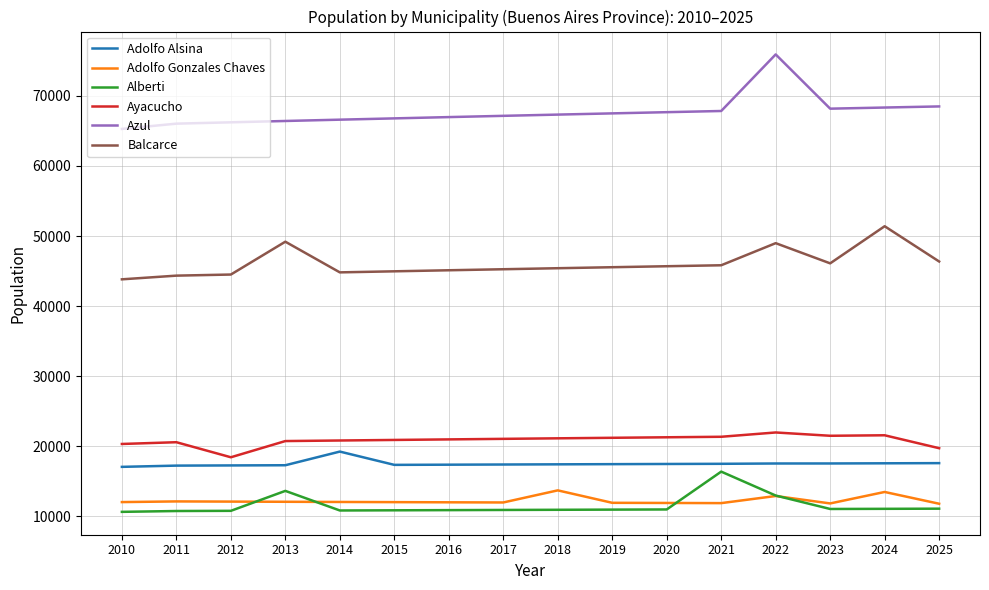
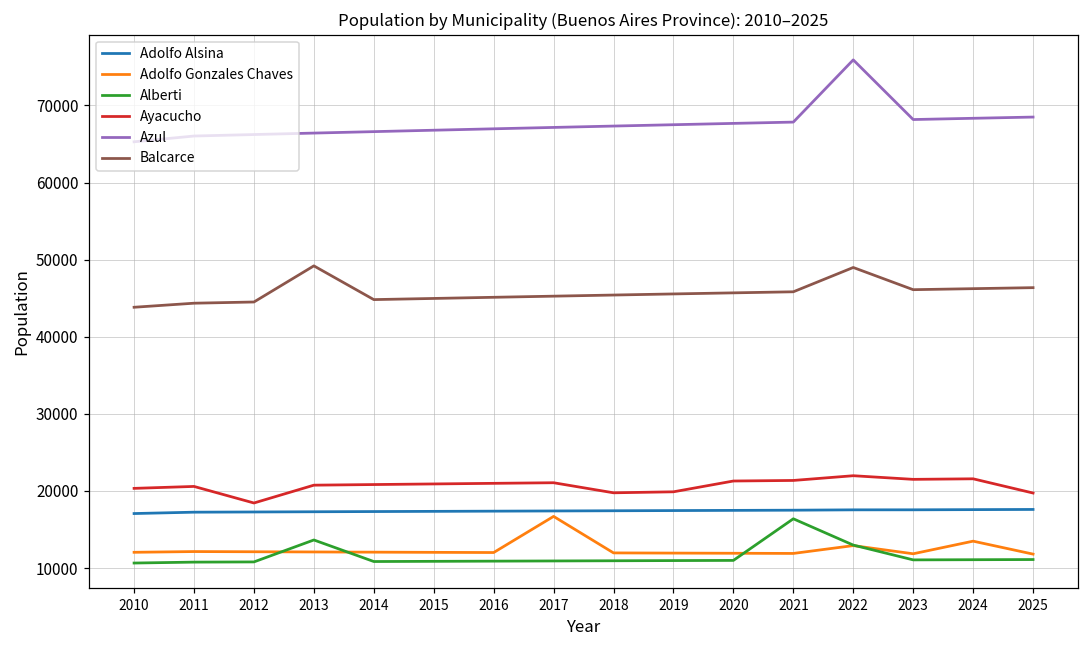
  {
    "Adolfo Alsina": {
      "2010": 17000,
      "2011": 17000,
      "2012": 17000,
      "2013": 17000,
-     "2014": 19000,
+     "2014": 17000,
      "2015": 17000,
      "2016": 17000,
      "2017": 17000,
      "2018": 17000,
      "2019": 17000,
      "2020": 17000,
      "2021": 18000,
      "2022": 18000,
      "2023": 18000,
      "2024": 18000,
      "2025": 18000
    },
    "Adolfo Gonzales Chaves": {
      "2010": 12000,
      "2011": 12000,
      "2012": 12000,
      "2013": 12000,
      "2014": 12000,
      "2015": 12000,
      "2016": 12000,
-     "2017": 12000,
-     "2018": 14000,
+     "2017": 17000,
+     "2018": 12000,
      "2019": 12000,
      "2020": 12000,
      "2021": 12000,
      "2023": 12000,
      "2024": 13000,
      "2025": 12000
    },
    "Alberti": {
      "2010": 11000,
      "2011": 11000,
      "2012": 11000,
      "2013": 14000,
      "2014": 11000,
      "2015": 11000,
      "2016": 11000,
      "2017": 11000,
      "2018": 11000,
      "2019": 11000,
      "2020": 11000,
      "2021": 16000,
      "2023": 11000,
      "2024": 11000,
      "2025": 11000
    },
    "Ayacucho": {
      "2010": 20000,
      "2011": 21000,
      "2012": 18000,
      "2013": 21000,
      "2014": 21000,
      "2015": 21000,
      "2016": 21000,
      "2017": 21000,
-     "2018": 21000,
-     "2019": 21000,
+     "2018": 20000,
+     "2019": 20000,
      "2020": 21000,
      "2021": 21000,
      "2022": 22000,
      "2023": 22000,
      "2024": 22000,
      "2025": 20000
    },
    "Azul": {
      "2013": 66000,
      "2014": 67000,
      "2015": 67000,
      "2016": 67000,
      "2017": 67000,
      "2018": 67000,
      "2019": 67000,
      "2020": 68000,
      "2021": 68000,
      "2022": 76000,
      "2023": 68000,
      "2024": 68000,
      "2025": 68000
    },
    "Balcarce": {
      "2010": 44000,
      "2011": 44000,
      "2012": 45000,
      "2013": 49000,
      "2014": 45000,
      "2015": 45000,
      "2016": 45000,
      "2017": 45000,
      "2018": 45000,
      "2019": 46000,
      "2020": 46000,
      "2021": 46000,
      "2022": 49000,
      "2023": 46000,
-     "2024": 51000,
+     "2024": 46000,
      "2025": 46000
    }
  }
